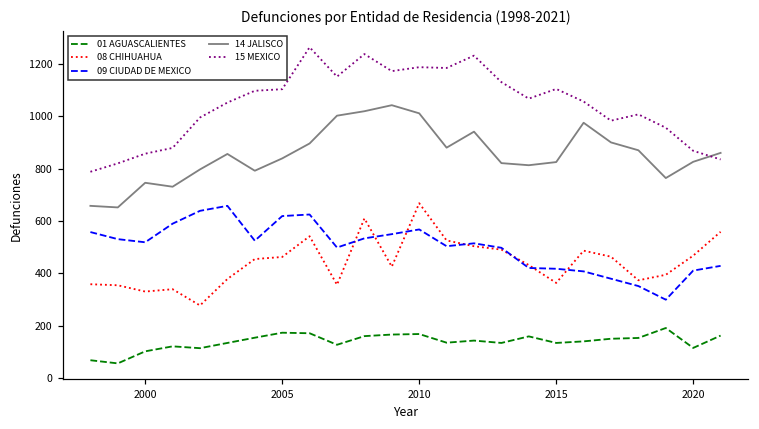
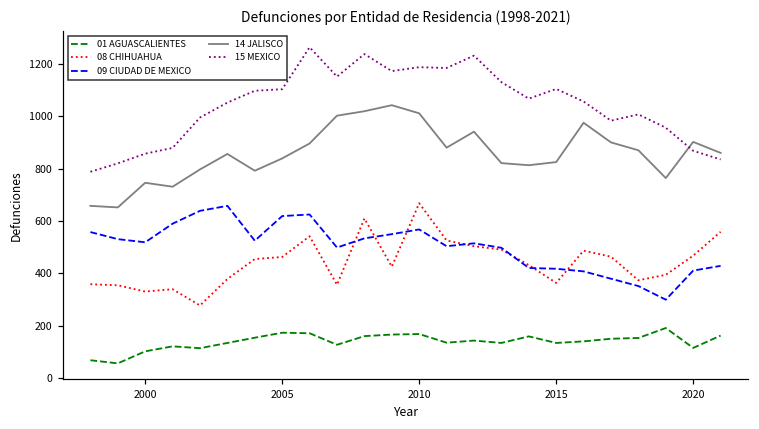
  {
    "01 AGUASCALIENTES": {
      "2000": 100,
      "2005": 170,
      "2010": 170,
      "2015": 140,
      "2020": 120
    },
    "08 CHIHUAHUA": {
      "2000": 330,
      "2005": 460,
      "2010": 670,
      "2015": 360,
      "2020": 470
    },
    "09 CIUDAD DE MEXICO": {
      "2000": 520,
      "2005": 620,
      "2010": 570,
      "2015": 420,
      "2020": 410
    },
    "14 JALISCO": {
      "2000": 750,
      "2005": 840,
      "2010": 1010,
      "2015": 830,
-     "2020": 830
+     "2020": 900
    },
    "15 MEXICO": {
      "2000": 860,
      "2005": 1100,
      "2010": 1190,
      "2015": 1100,
      "2020": 870
    }
  }
